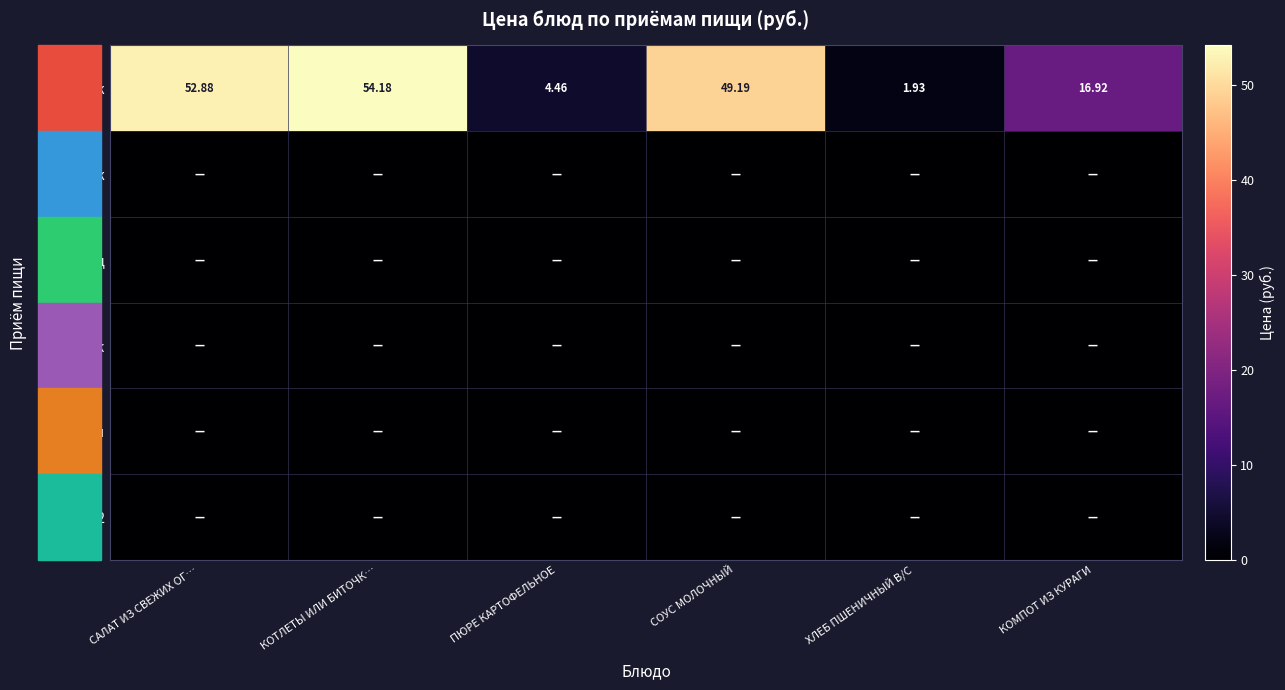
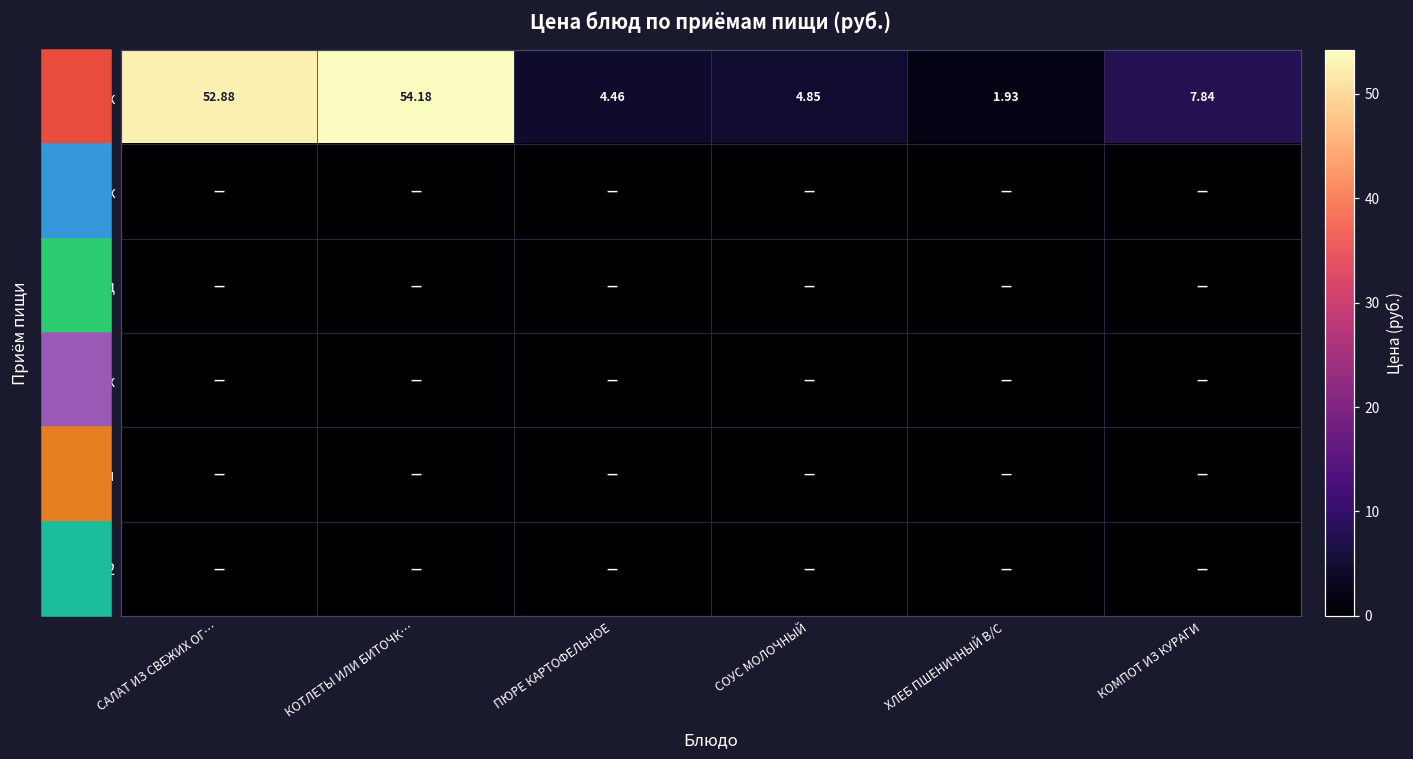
  {
    "Завтрак": {
      "САЛАТ ИЗ СВЕЖИХ ОГ…": 52.88,
      "КОТЛЕТЫ ИЛИ БИТОЧК…": 54.18,
      "ПЮРЕ КАРТОФЕЛЬНОЕ": 4.46,
-     "СОУС МОЛОЧНЫЙ": 49.19,
+     "СОУС МОЛОЧНЫЙ": 4.85,
      "ХЛЕБ ПШЕНИЧНЫЙ В/С": 1.93,
-     "КОМПОТ ИЗ КУРАГИ": 16.92
+     "КОМПОТ ИЗ КУРАГИ": 7.84
    }
  }
